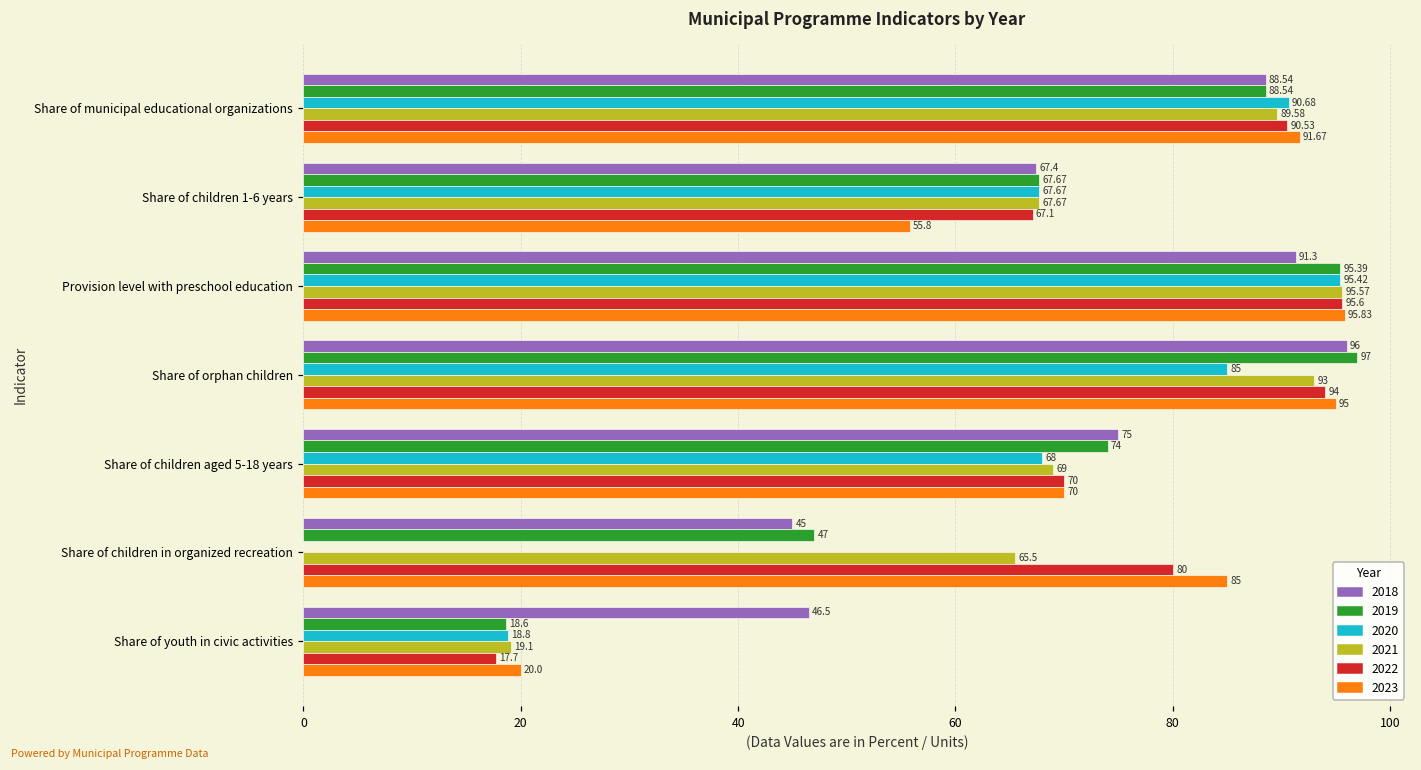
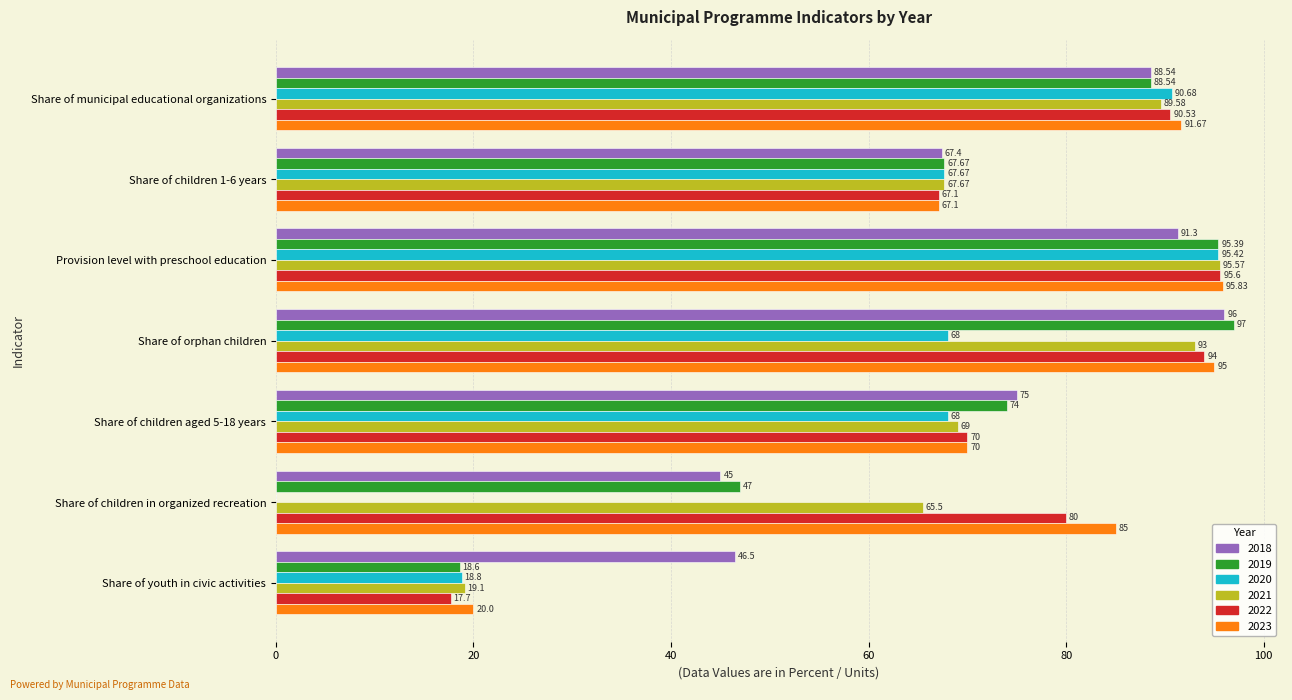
  {
    "2018": {
      "Share of municipal educational organizations": 88.54,
      "Share of children 1-6 years": 67.4,
      "Provision level with preschool education": 91.3,
      "Share of orphan children": 96,
      "Share of children aged 5-18 years": 75,
      "Share of children in organized recreation": 45,
      "Share of youth in civic activities": 46.5
    },
    "2019": {
      "Share of municipal educational organizations": 88.54,
      "Share of children 1-6 years": 67.67,
      "Provision level with preschool education": 95.39,
      "Share of orphan children": 97,
      "Share of children aged 5-18 years": 74,
      "Share of children in organized recreation": 47,
      "Share of youth in civic activities": 18.6
    },
    "2020": {
      "Share of municipal educational organizations": 90.68,
      "Share of children 1-6 years": 67.67,
      "Provision level with preschool education": 95.42,
-     "Share of orphan children": 85,
+     "Share of orphan children": 68,
      "Share of children aged 5-18 years": 68,
      "Share of youth in civic activities": 18.8
    },
    "2021": {
      "Share of municipal educational organizations": 89.58,
      "Share of children 1-6 years": 67.67,
      "Provision level with preschool education": 95.57,
      "Share of orphan children": 93,
      "Share of children aged 5-18 years": 69,
      "Share of children in organized recreation": 65.5,
      "Share of youth in civic activities": 19.1
    },
    "2022": {
      "Share of municipal educational organizations": 90.53,
      "Share of children 1-6 years": 67.1,
      "Provision level with preschool education": 95.6,
      "Share of orphan children": 94,
      "Share of children aged 5-18 years": 70,
      "Share of children in organized recreation": 80,
      "Share of youth in civic activities": 17.7
    },
    "2023": {
      "Share of municipal educational organizations": 91.67,
-     "Share of children 1-6 years": 55.8,
+     "Share of children 1-6 years": 67.1,
      "Provision level with preschool education": 95.83,
      "Share of orphan children": 95,
      "Share of children aged 5-18 years": 70,
      "Share of children in organized recreation": 85,
      "Share of youth in civic activities": 20.0
    }
  }
